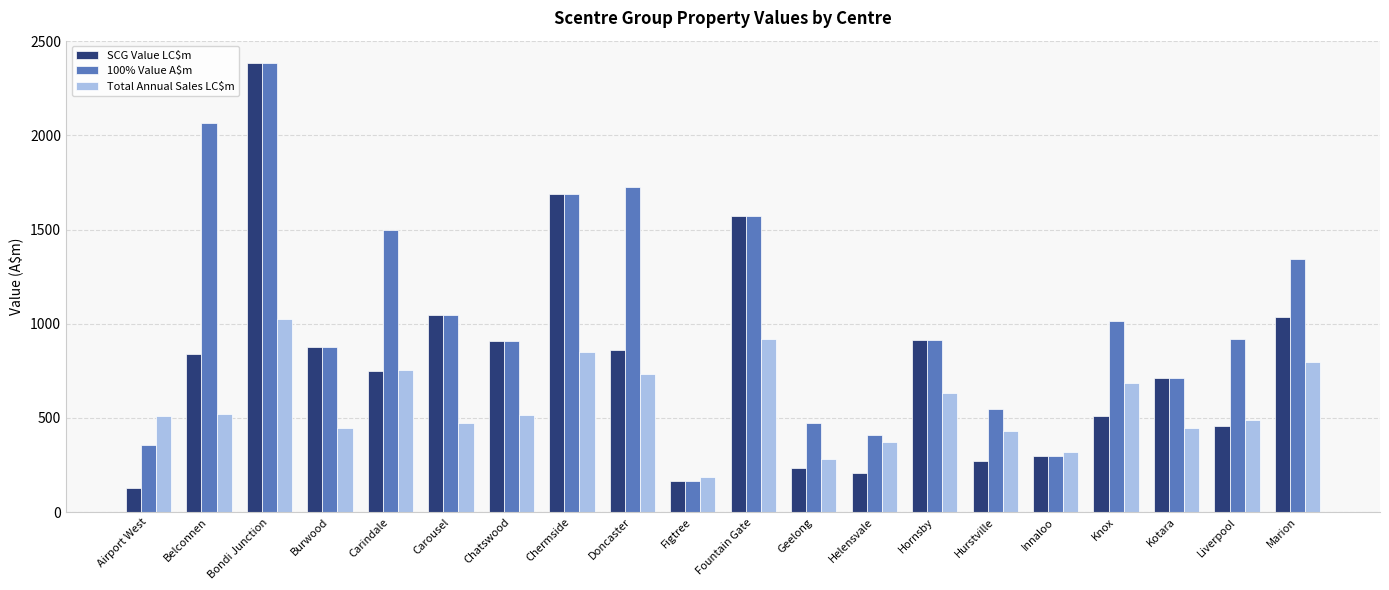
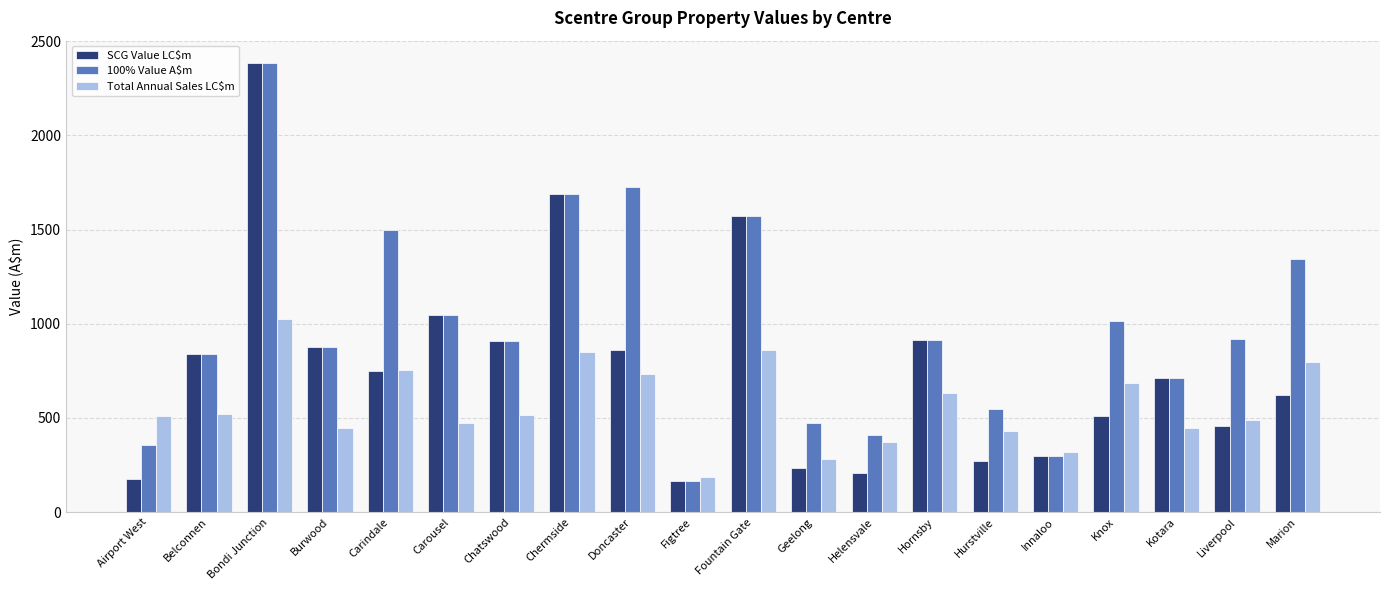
  {
    "SCG Value LC$m": {
-     "Airport West": 130,
+     "Airport West": 180,
      "Belconnen": 840,
      "Bondi Junction": 2380,
      "Burwood": 880,
      "Carindale": 750,
      "Carousel": 1050,
      "Chatswood": 910,
      "Chermside": 1690,
      "Doncaster": 860,
      "Figtree": 160,
      "Fountain Gate": 1570,
      "Geelong": 240,
      "Helensvale": 210,
      "Hornsby": 910,
      "Hurstville": 270,
      "Innaloo": 300,
      "Knox": 510,
      "Kotara": 710,
      "Liverpool": 460,
-     "Marion": 1040
+     "Marion": 620
    },
    "100% Value A$m": {
      "Airport West": 360,
-     "Belconnen": 2070,
+     "Belconnen": 840,
      "Bondi Junction": 2380,
      "Burwood": 880,
      "Carindale": 1500,
      "Carousel": 1050,
      "Chatswood": 910,
      "Chermside": 1690,
      "Doncaster": 1730,
      "Figtree": 160,
      "Fountain Gate": 1570,
      "Geelong": 470,
      "Helensvale": 410,
      "Hornsby": 910,
      "Hurstville": 550,
      "Innaloo": 300,
      "Knox": 1020,
      "Kotara": 710,
      "Liverpool": 920,
      "Marion": 1350
    },
    "Total Annual Sales LC$m": {
      "Airport West": 510,
      "Belconnen": 520,
      "Bondi Junction": 1020,
      "Burwood": 450,
      "Carindale": 750,
      "Carousel": 470,
      "Chatswood": 510,
      "Chermside": 850,
      "Doncaster": 730,
      "Figtree": 190,
-     "Fountain Gate": 920,
+     "Fountain Gate": 860,
      "Geelong": 280,
      "Helensvale": 370,
      "Hornsby": 630,
      "Hurstville": 430,
      "Innaloo": 320,
      "Knox": 690,
      "Kotara": 450,
      "Liverpool": 490,
      "Marion": 800
    }
  }
